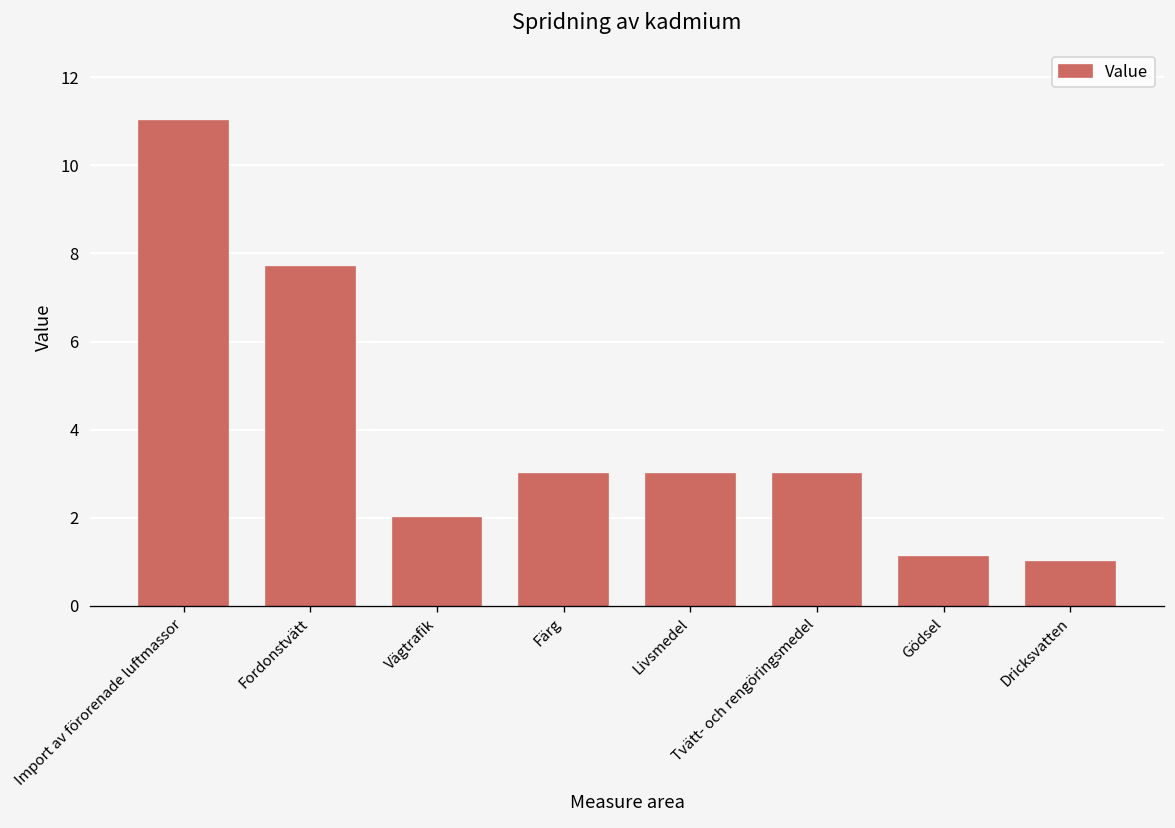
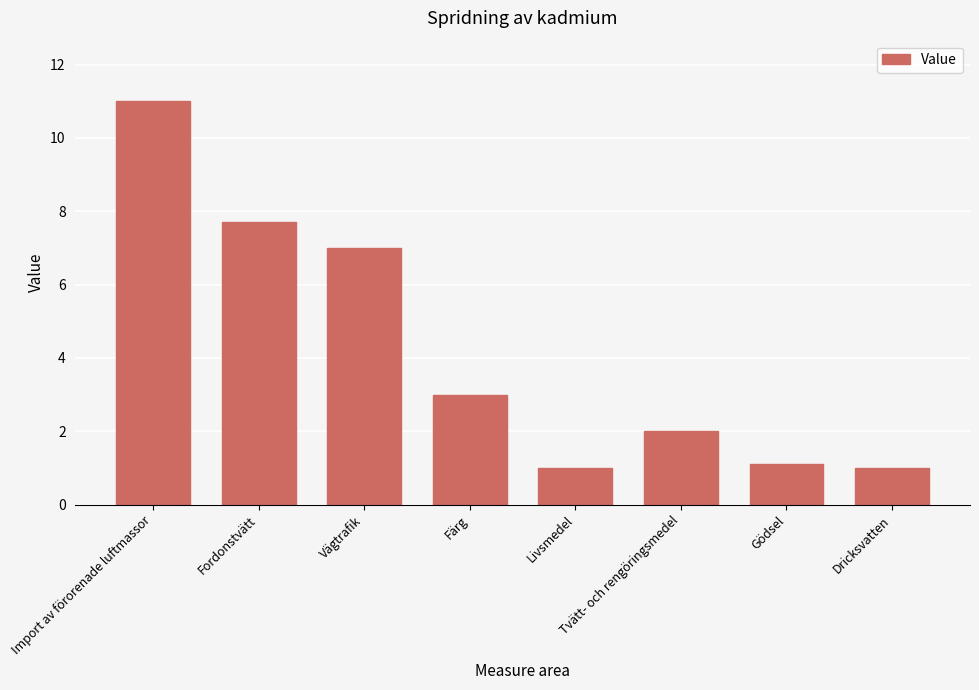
  {
    "Import av förorenade luftmassor": 11,
    "Fordonstvätt": 7.7,
-   "Vägtrafik": 2,
+   "Vägtrafik": 7,
    "Färg": 3,
-   "Livsmedel": 3,
-   "Tvätt- och rengöringsmedel": 3,
+   "Livsmedel": 1,
+   "Tvätt- och rengöringsmedel": 2,
    "Gödsel": 1.1,
    "Dricksvatten": 1
  }
